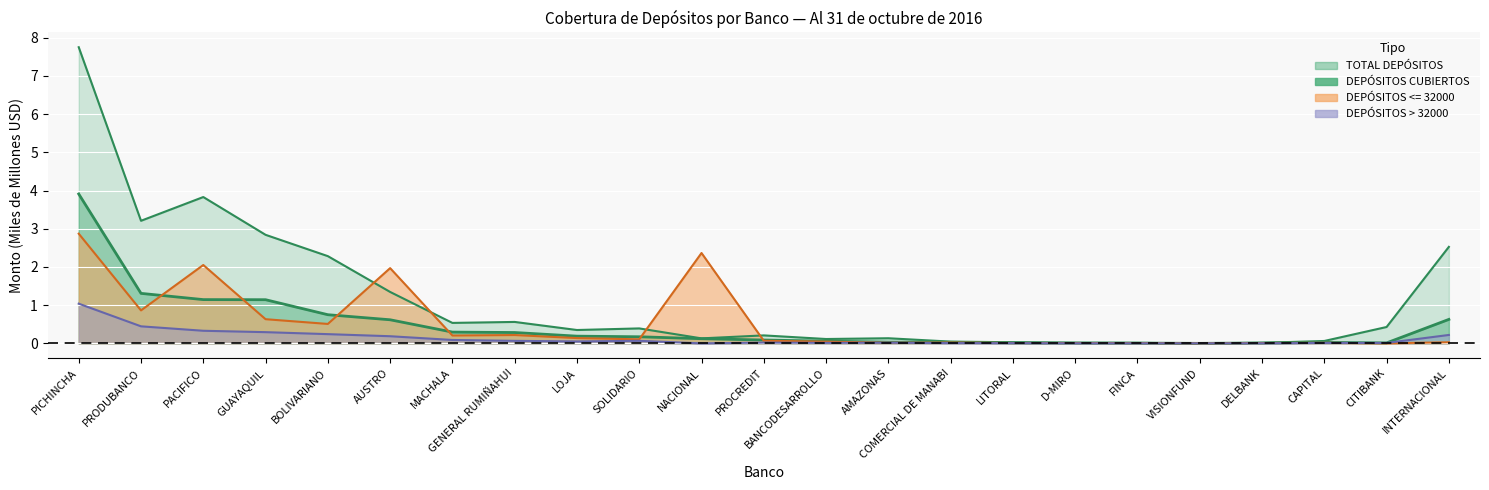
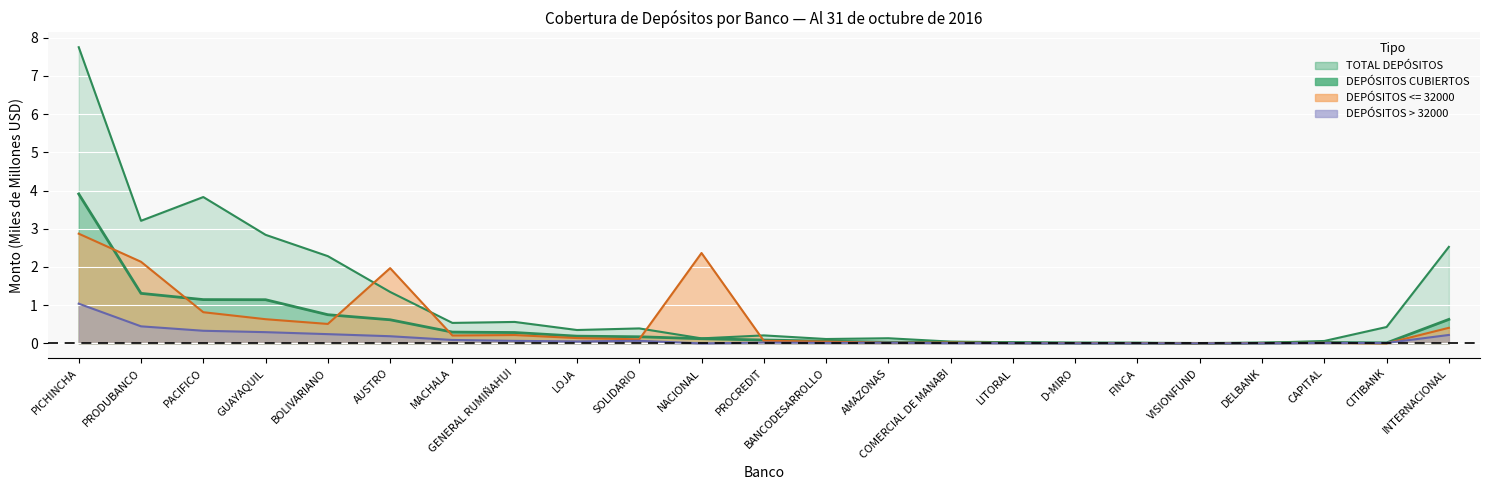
  {
    "DEPÓSITOS <= 32000": {
      "PICHINCHA": 2.9,
-     "PRODUBANCO": 0.9,
-     "PACIFICO": 2.1,
+     "PRODUBANCO": 2.1,
+     "PACIFICO": 0.8,
      "GUAYAQUIL": 0.6,
      "BOLIVARIANO": 0.5,
      "AUSTRO": 2.0,
      "MACHALA": 0.2,
      "NACIONAL": 2.4,
-     "INTERNACIONAL": 0.0
+     "INTERNACIONAL": 0.4
    }
  }
